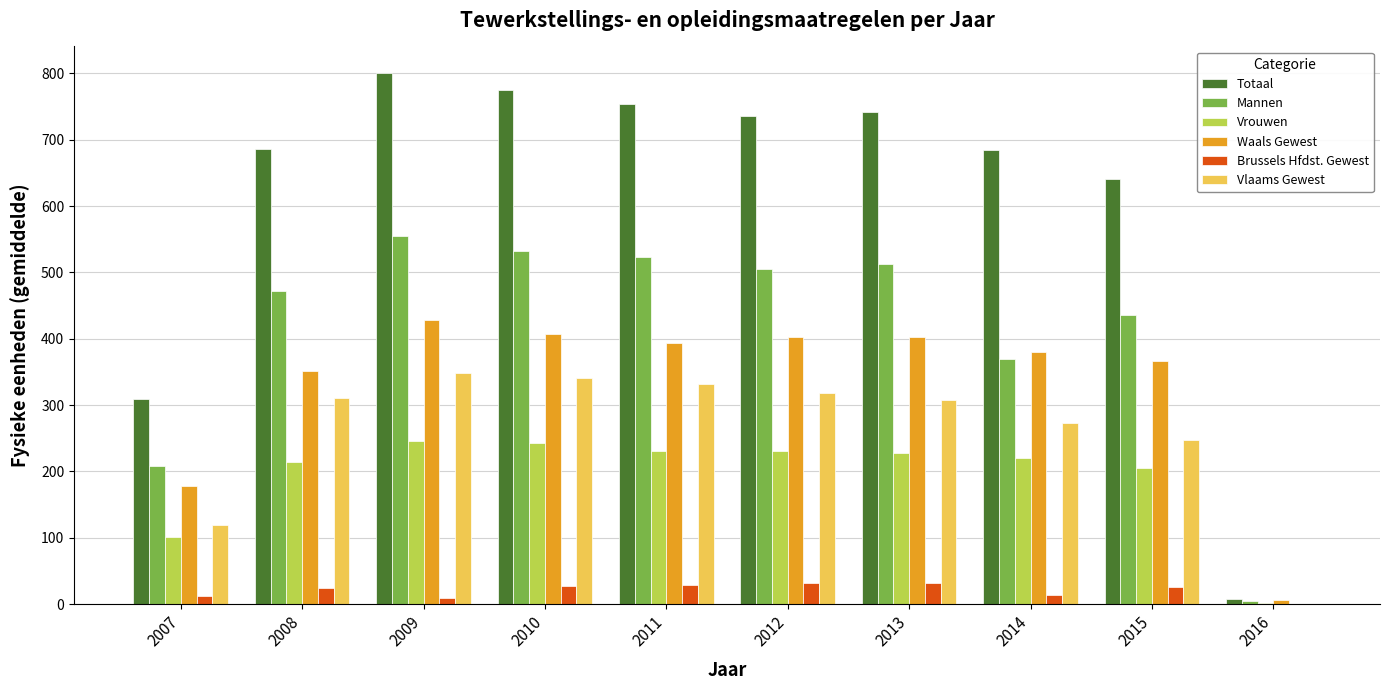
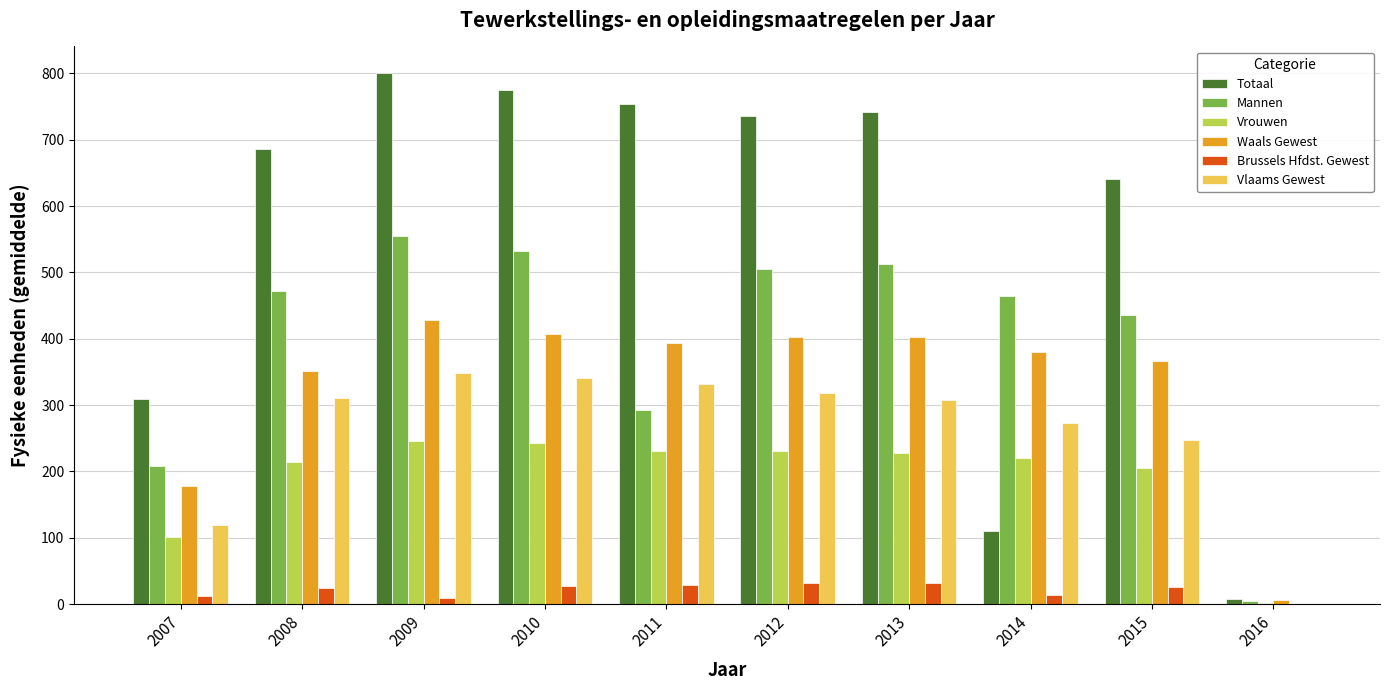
  {
    "Totaal": {
      "2007": 310,
      "2008": 690,
      "2009": 800,
      "2010": 780,
      "2011": 750,
      "2012": 740,
      "2013": 740,
-     "2014": 680,
+     "2014": 110,
      "2015": 640,
      "2016": 10
    },
    "Mannen": {
      "2007": 210,
      "2008": 470,
      "2009": 550,
      "2010": 530,
-     "2011": 520,
+     "2011": 290,
      "2012": 510,
      "2013": 510,
-     "2014": 370,
+     "2014": 460,
      "2015": 440,
      "2016": 10
    },
    "Waals Gewest": {
      "2007": 180,
      "2008": 350,
      "2009": 430,
      "2010": 410,
      "2011": 390,
      "2012": 400,
      "2013": 400,
      "2014": 380,
      "2015": 370,
      "2016": 10
    },
    "Brussels Hfdst. Gewest": {
      "2007": 10,
      "2008": 20,
      "2009": 10,
      "2010": 30,
      "2011": 30,
      "2012": 30,
      "2013": 30,
      "2014": 10,
      "2015": 30
    }
  }
